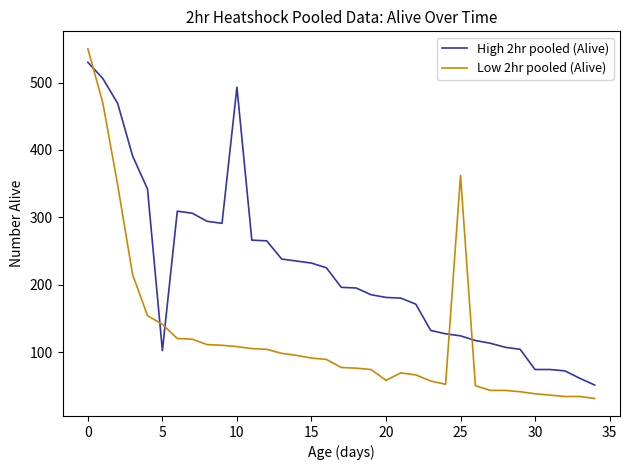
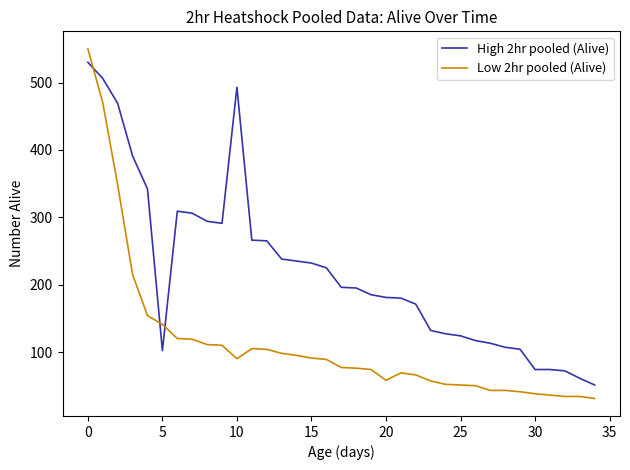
  {
    "High 2hr pooled (Alive)": {
      "0": 530,
      "5": 100,
      "10": 490,
      "15": 230,
      "20": 180,
      "25": 120,
      "30": 70
    },
    "Low 2hr pooled (Alive)": {
      "0": 550,
      "5": 140,
-     "10": 110,
+     "10": 90,
      "15": 90,
      "20": 60,
-     "25": 360,
+     "25": 50,
      "30": 40
    }
  }
